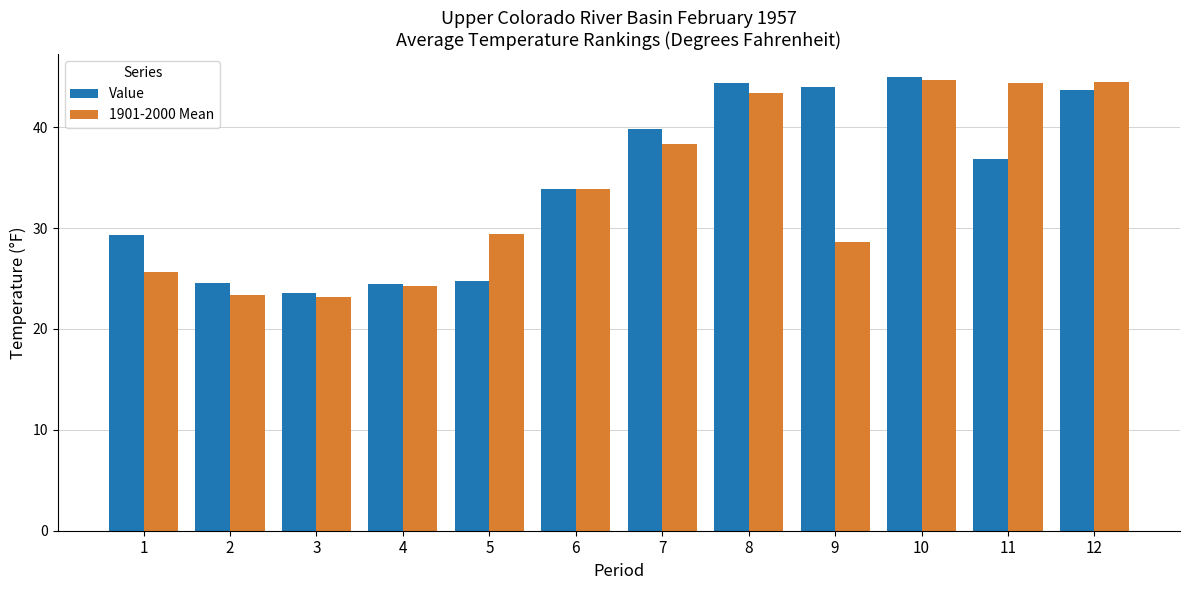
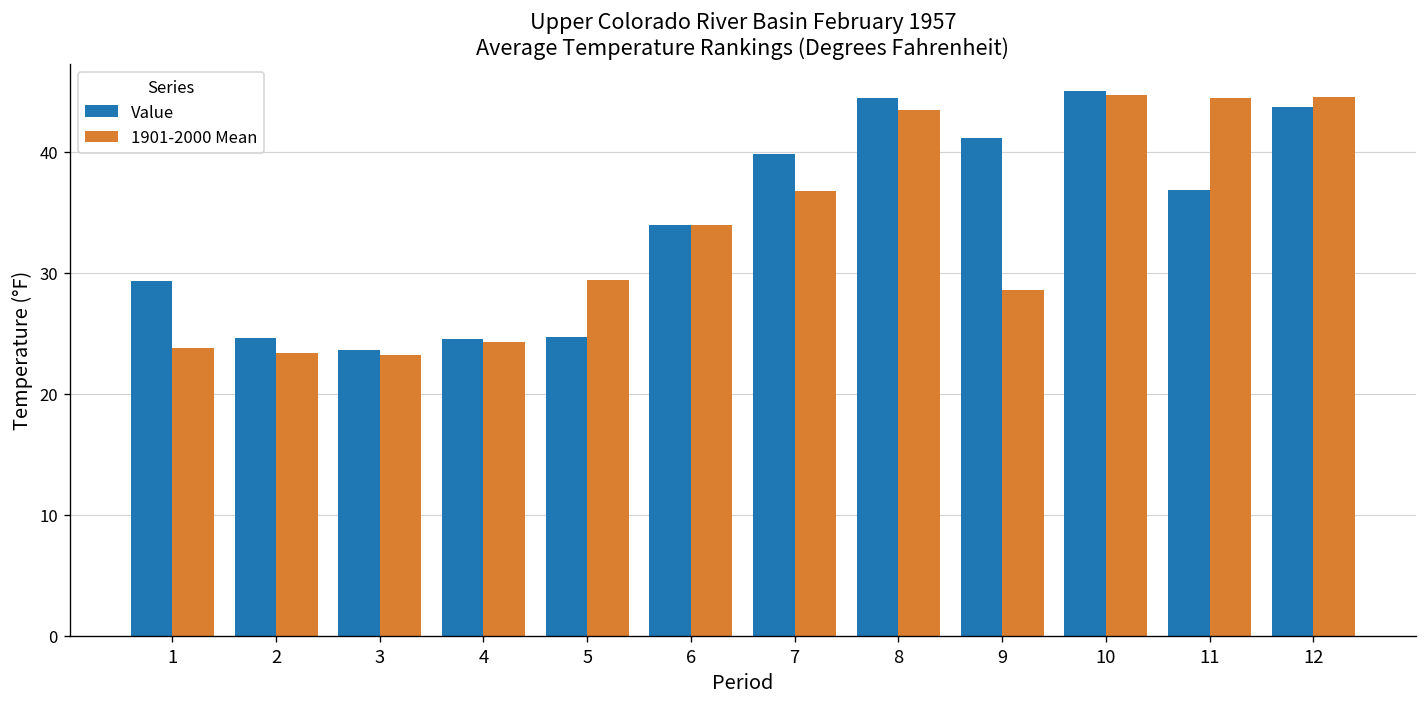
  {
    "Value": {
      "1": 29.3,
      "2": 24.6,
      "3": 23.6,
      "4": 24.5,
      "5": 24.7,
      "6": 33.9,
      "7": 39.8,
      "8": 44.4,
-     "9": 44.0,
+     "9": 41.1,
      "10": 45.0,
      "11": 36.8,
      "12": 43.7
    },
    "1901-2000 Mean": {
-     "1": 25.6,
+     "1": 23.8,
      "2": 23.4,
      "3": 23.2,
      "4": 24.3,
      "5": 29.4,
      "6": 33.9,
-     "7": 38.3,
+     "7": 36.7,
      "8": 43.4,
      "9": 28.6,
      "10": 44.7,
      "11": 44.4,
      "12": 44.5
    }
  }
